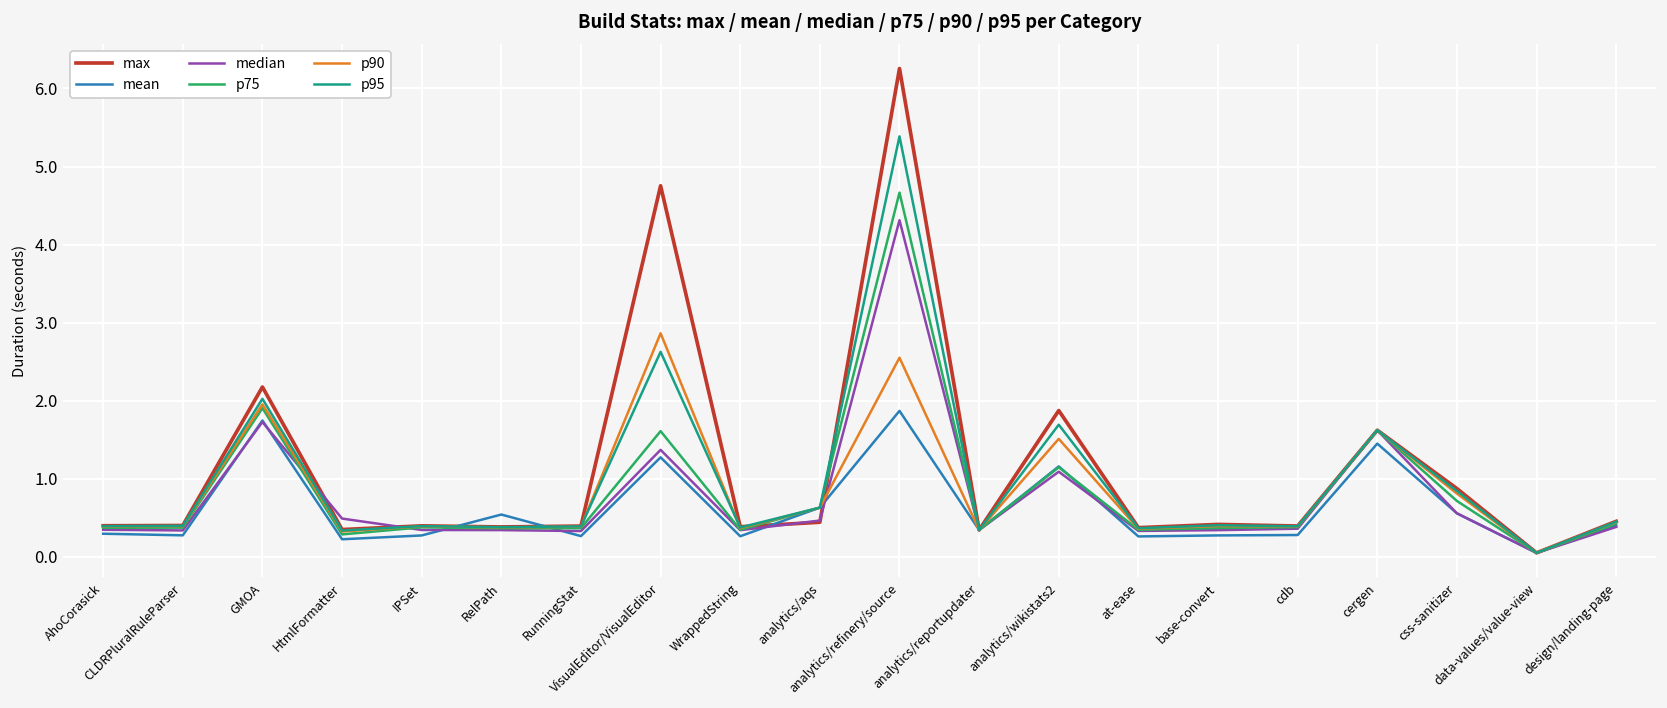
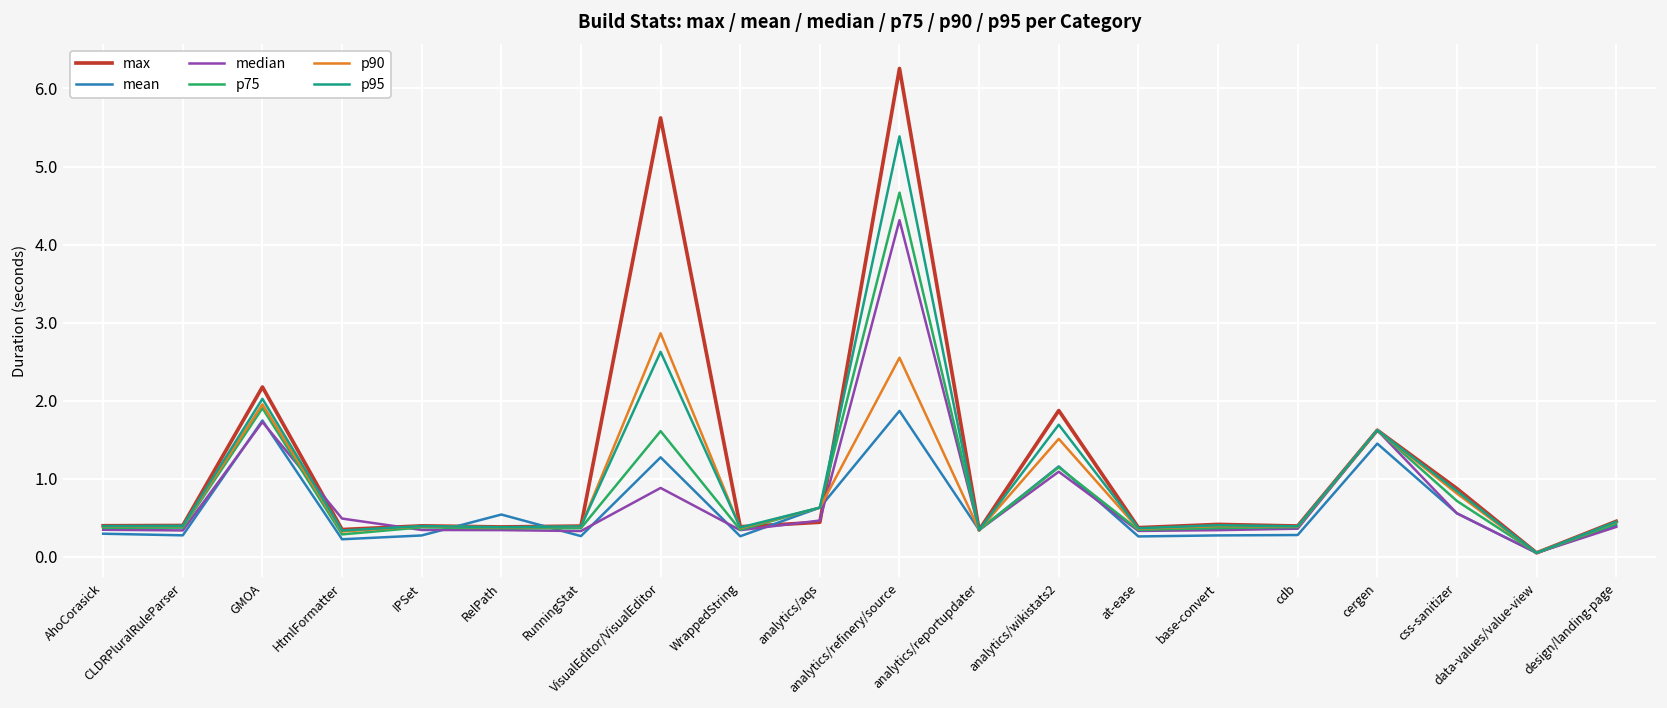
  {
    "max": {
      "GMOA": 2.2,
-     "VisualEditor/VisualEditor": 4.8,
+     "VisualEditor/VisualEditor": 5.6,
      "analytics/refinery/source": 6.3,
      "analytics/wikistats2": 1.9
    },
    "mean": {
      "AhoCorasick": 0.3,
      "CLDRPluralRuleParser": 0.3,
      "HtmlFormatter": 0.2,
      "IPSet": 0.3,
      "RelPath": 0.5,
      "RunningStat": 0.3,
      "VisualEditor/VisualEditor": 1.3,
      "WrappedString": 0.3,
      "analytics/refinery/source": 1.9,
      "at-ease": 0.3,
      "base-convert": 0.3,
      "cdb": 0.3,
      "cergen": 1.5
    },
    "median": {
      "HtmlFormatter": 0.5,
-     "VisualEditor/VisualEditor": 1.4,
+     "VisualEditor/VisualEditor": 0.9,
      "analytics/refinery/source": 4.3,
      "analytics/wikistats2": 1.1
    },
    "p90": {
      "GMOA": 2.0,
      "VisualEditor/VisualEditor": 2.9,
      "analytics/refinery/source": 2.6,
      "analytics/wikistats2": 1.5
    }
  }
